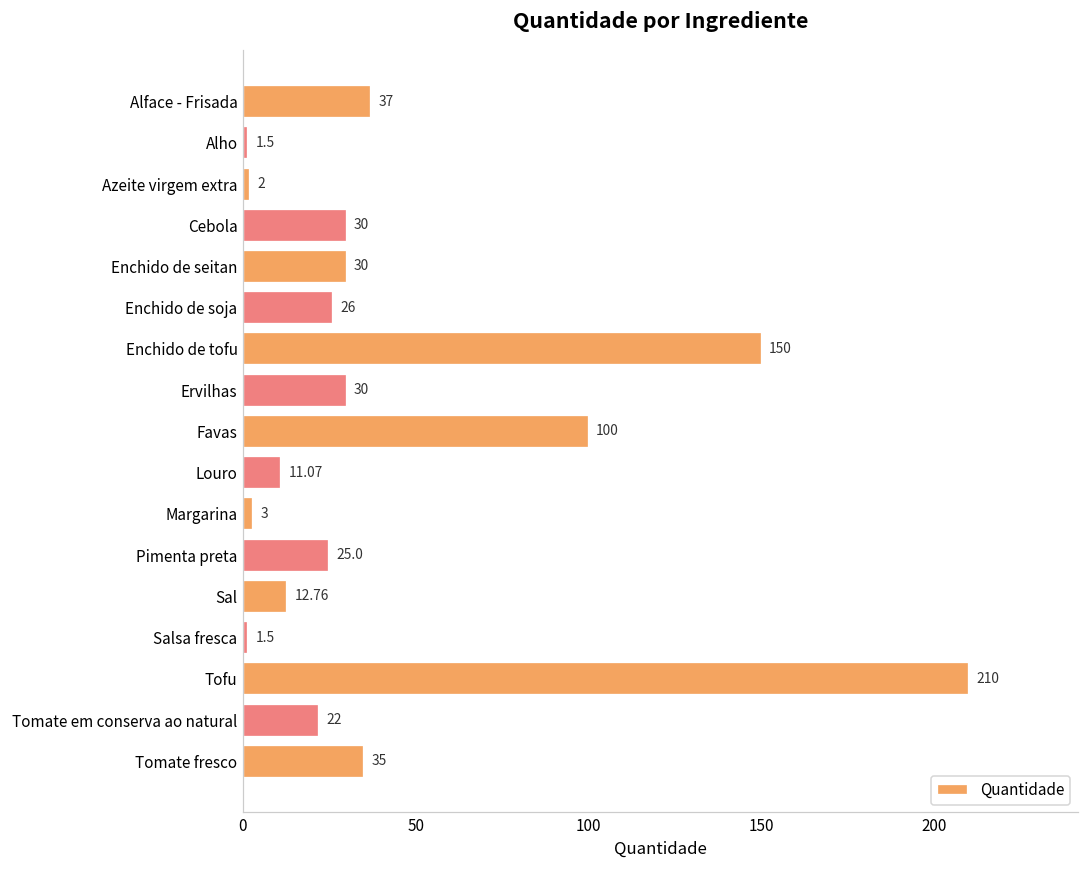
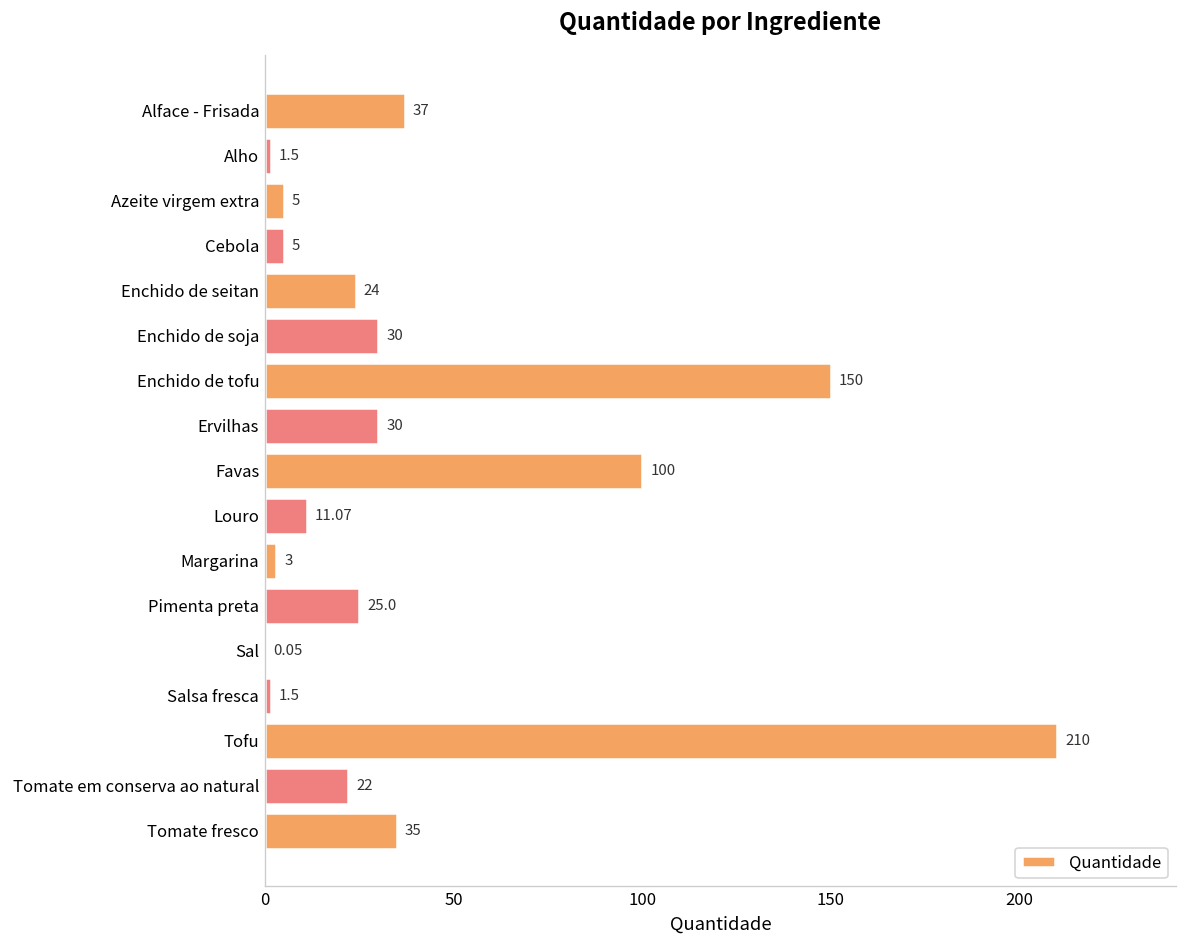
  {
    "Alface - Frisada": 37,
    "Alho": 1.5,
-   "Azeite virgem extra": 2,
-   "Cebola": 30,
-   "Enchido de seitan": 30,
-   "Enchido de soja": 26,
+   "Azeite virgem extra": 5,
+   "Cebola": 5,
+   "Enchido de seitan": 24,
+   "Enchido de soja": 30,
    "Enchido de tofu": 150,
    "Ervilhas": 30,
    "Favas": 100,
    "Louro": 11.07,
    "Margarina": 3,
    "Pimenta preta": 25.0,
-   "Sal": 12.76,
+   "Sal": 0.05,
    "Salsa fresca": 1.5,
    "Tofu": 210,
    "Tomate em conserva ao natural": 22,
    "Tomate fresco": 35
  }
